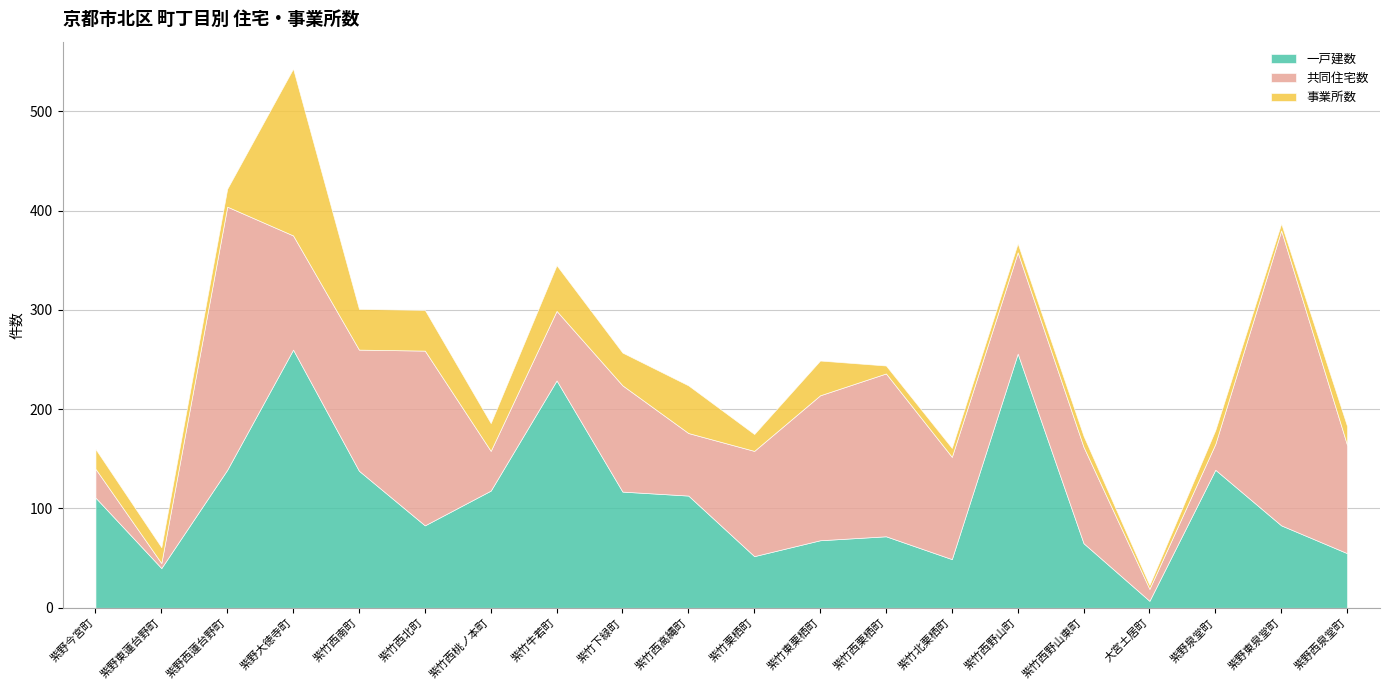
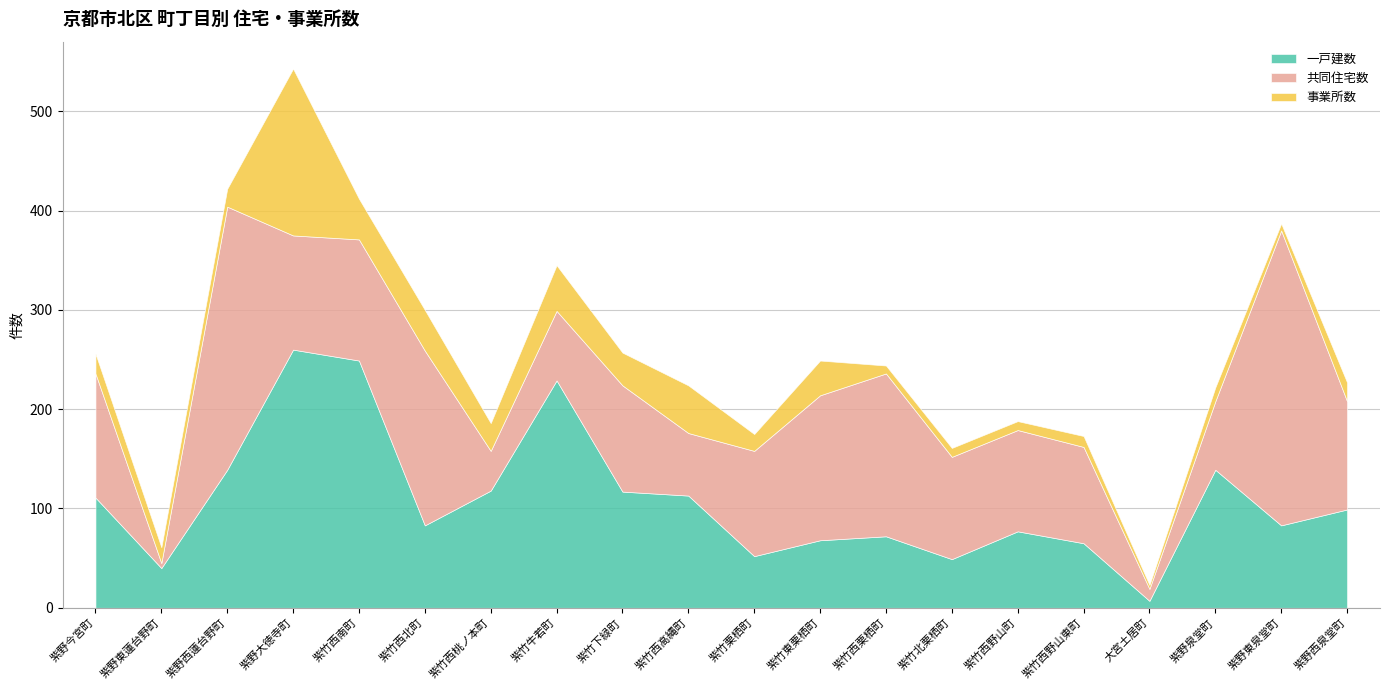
  {
    "一戸建数": {
      "紫野今宮町": 110,
      "紫野東蓮台野町": 40,
      "紫野西蓮台野町": 140,
      "紫野大徳寺町": 260,
-     "紫竹西南町": 140,
+     "紫竹西南町": 250,
      "紫竹西北町": 80,
      "紫竹西桃ノ本町": 120,
      "紫竹牛若町": 230,
      "紫竹下緑町": 120,
      "紫竹西高縄町": 110,
      "紫竹栗栖町": 50,
      "紫竹東栗栖町": 70,
      "紫竹西栗栖町": 70,
      "紫竹北栗栖町": 50,
-     "紫竹西野山町": 260,
+     "紫竹西野山町": 80,
      "紫竹西野山東町": 70,
      "大宮土居町": 10,
      "紫野泉堂町": 140,
      "紫野東泉堂町": 80,
-     "紫野西泉堂町": 60
+     "紫野西泉堂町": 100
    },
    "共同住宅数": {
-     "紫野今宮町": 30,
+     "紫野今宮町": 130,
      "紫野東蓮台野町": 10,
      "紫野西蓮台野町": 270,
      "紫野大徳寺町": 120,
      "紫竹西南町": 120,
      "紫竹西北町": 180,
      "紫竹西桃ノ本町": 40,
      "紫竹牛若町": 70,
      "紫竹下緑町": 110,
      "紫竹西高縄町": 60,
      "紫竹栗栖町": 110,
      "紫竹東栗栖町": 150,
      "紫竹西栗栖町": 160,
      "紫竹北栗栖町": 100,
      "紫竹西野山町": 100,
      "紫竹西野山東町": 100,
      "大宮土居町": 10,
-     "紫野泉堂町": 30,
+     "紫野泉堂町": 70,
      "紫野東泉堂町": 300,
      "紫野西泉堂町": 110
    },
    "事業所数": {
      "紫野今宮町": 20,
      "紫野東蓮台野町": 20,
      "紫野西蓮台野町": 20,
      "紫野大徳寺町": 170,
      "紫竹西南町": 40,
      "紫竹西北町": 40,
      "紫竹西桃ノ本町": 30,
      "紫竹牛若町": 50,
      "紫竹下緑町": 30,
      "紫竹西高縄町": 50,
      "紫竹栗栖町": 20,
      "紫竹東栗栖町": 40,
      "紫竹西栗栖町": 10,
      "紫竹北栗栖町": 10,
      "紫竹西野山町": 10,
      "紫竹西野山東町": 10,
      "大宮土居町": 0,
      "紫野泉堂町": 10,
      "紫野東泉堂町": 10,
      "紫野西泉堂町": 20
    }
  }
